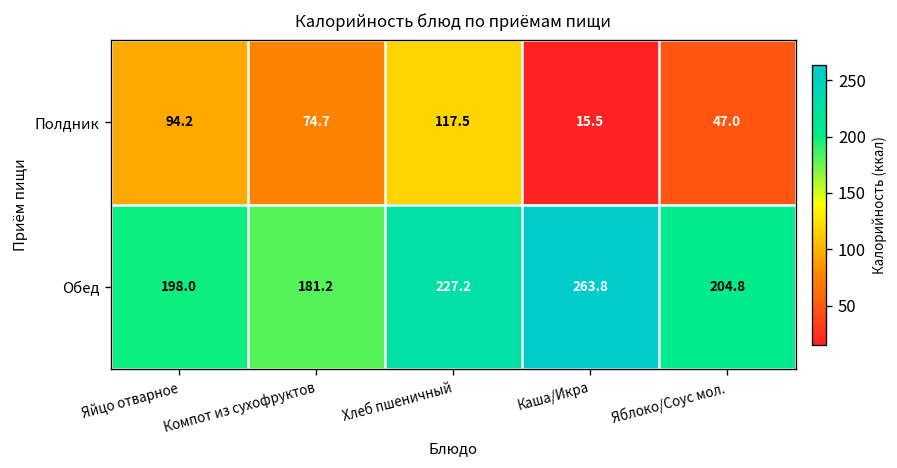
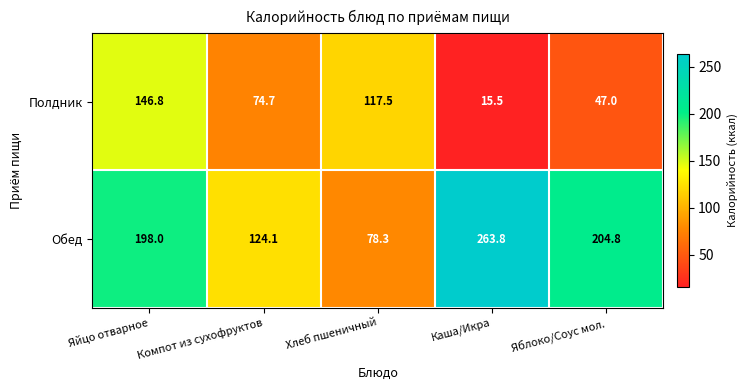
  {
    "Полдник": {
-     "Яйцо отварное": 94.2,
+     "Яйцо отварное": 146.8,
      "Компот из сухофруктов": 74.7,
      "Хлеб пшеничный": 117.5,
      "Каша/Икра": 15.5,
      "Яблоко/Соус мол.": 47.0
    },
    "Обед": {
      "Яйцо отварное": 198.0,
-     "Компот из сухофруктов": 181.2,
-     "Хлеб пшеничный": 227.2,
+     "Компот из сухофруктов": 124.1,
+     "Хлеб пшеничный": 78.3,
      "Каша/Икра": 263.8,
      "Яблоко/Соус мол.": 204.8
    }
  }
